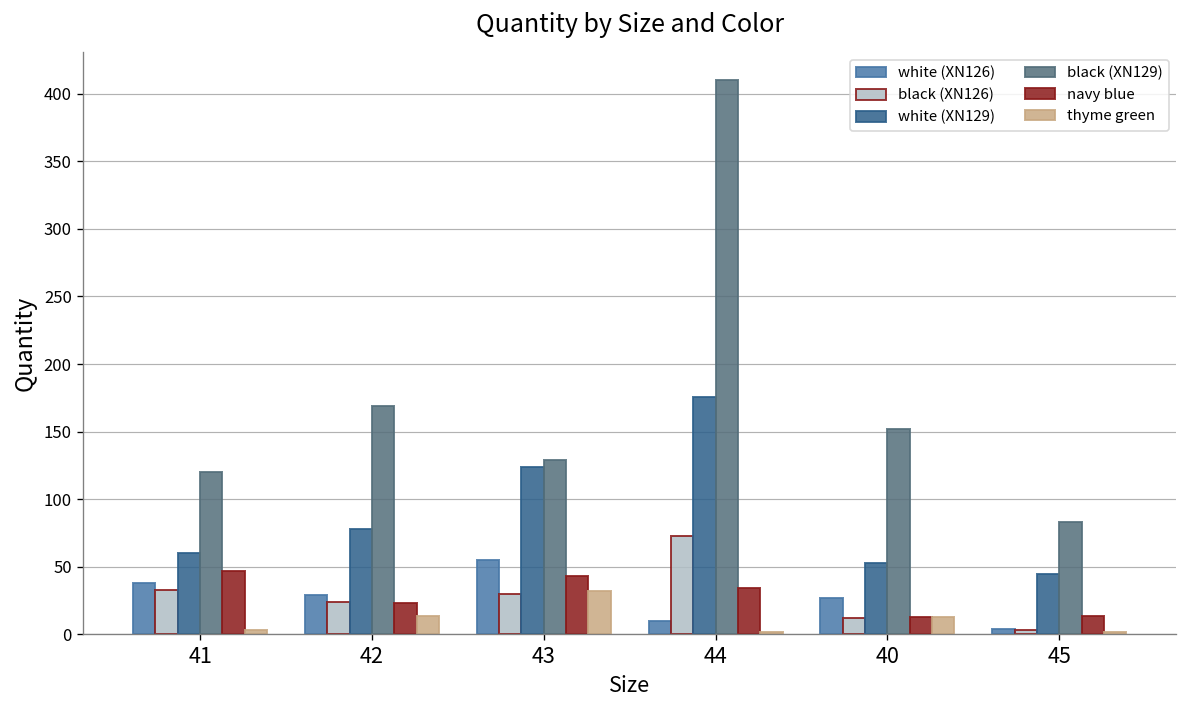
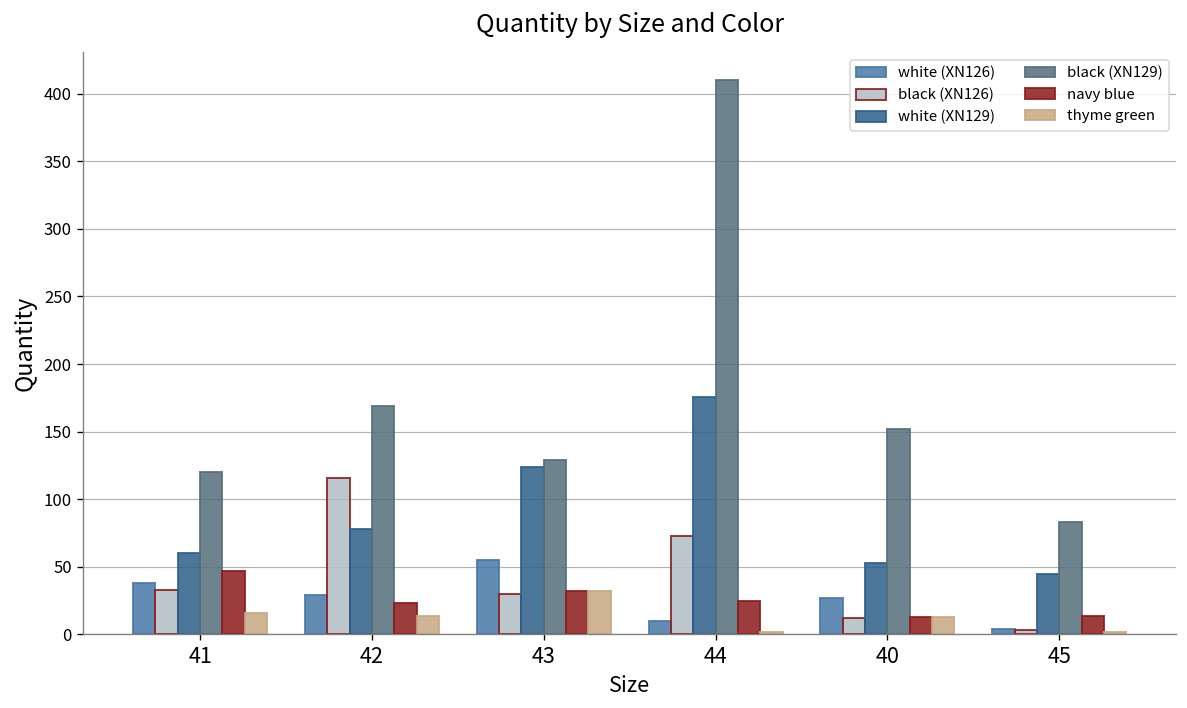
  {
    "black (XN126)": {
      "41": 33,
-     "42": 24,
+     "42": 116,
      "43": 30,
      "44": 73,
      "40": 12,
      "45": 3
    },
    "navy blue": {
      "41": 47,
      "42": 23,
-     "43": 43,
-     "44": 34,
+     "43": 32,
+     "44": 25,
      "40": 13,
      "45": 14
    },
    "thyme green": {
-     "41": 3,
+     "41": 16,
      "42": 14,
      "43": 32,
      "40": 13
    }
  }
